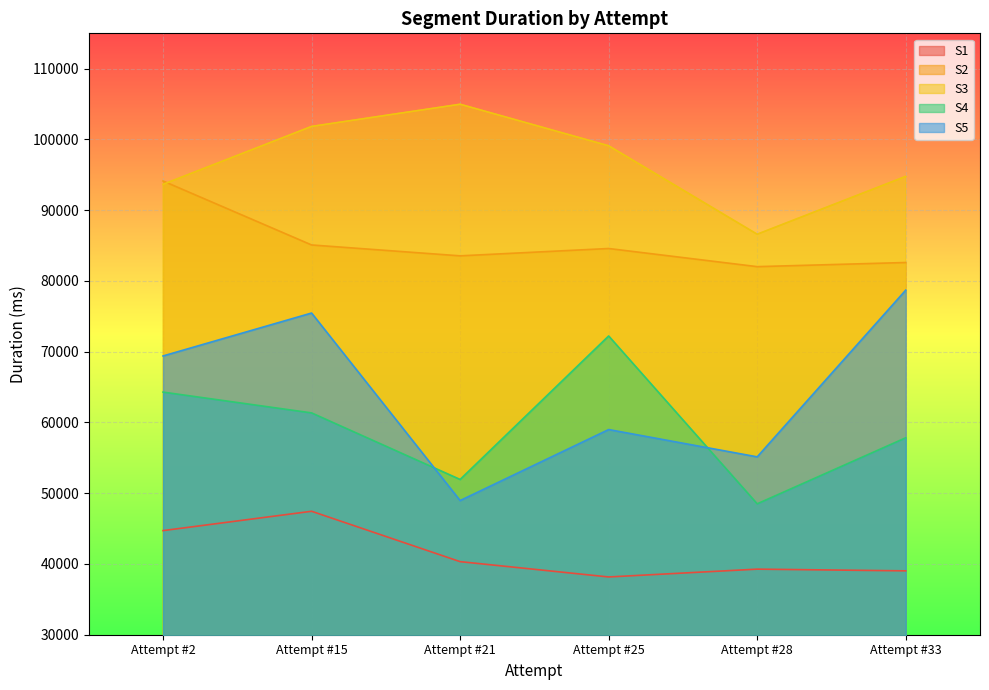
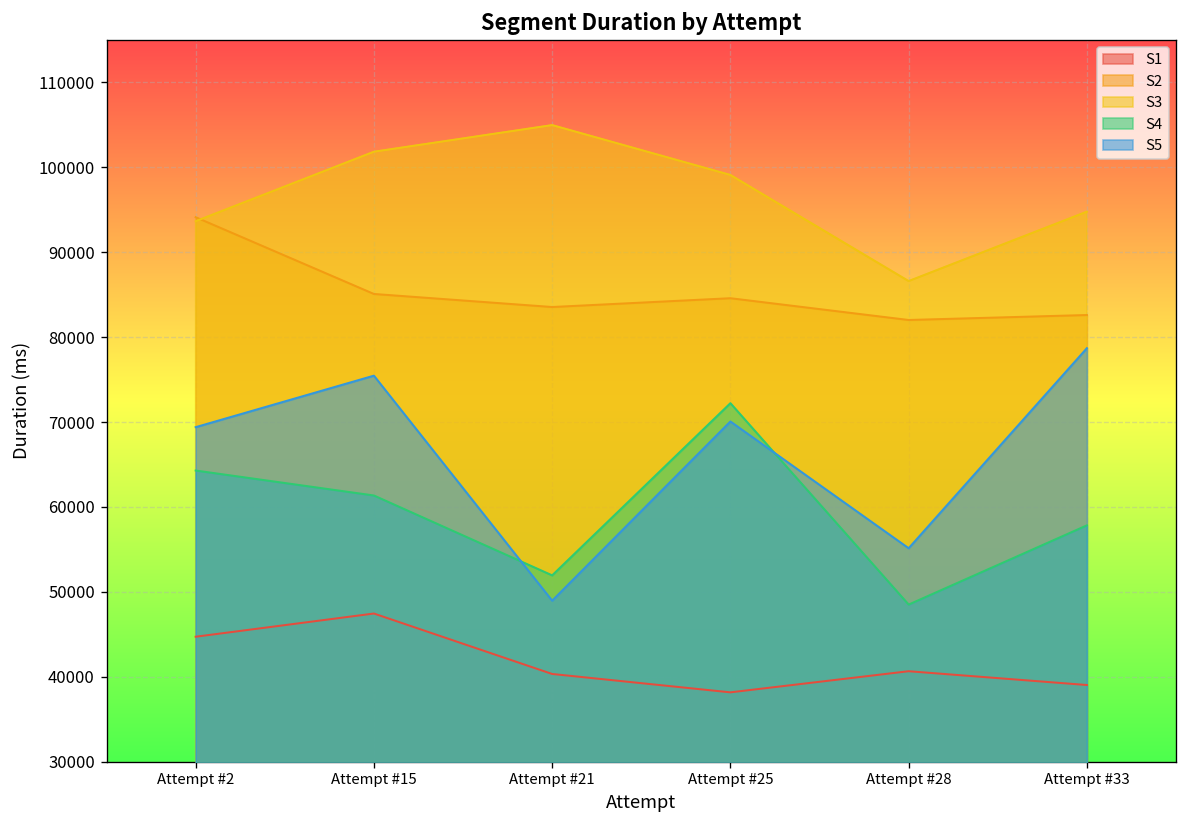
  {
    "S1": {
      "Attempt #2": 45000,
      "Attempt #15": 47000,
      "Attempt #21": 40000,
      "Attempt #25": 38000,
-     "Attempt #28": 39000,
+     "Attempt #28": 41000,
      "Attempt #33": 39000
    },
    "S4": {
      "Attempt #2": 64000,
      "Attempt #15": 61000,
      "Attempt #21": 52000,
      "Attempt #25": 72000,
      "Attempt #28": 49000,
      "Attempt #33": 58000
    },
    "S5": {
      "Attempt #2": 69000,
      "Attempt #15": 75000,
      "Attempt #21": 49000,
-     "Attempt #25": 59000,
+     "Attempt #25": 70000,
      "Attempt #28": 55000,
      "Attempt #33": 79000
    }
  }
